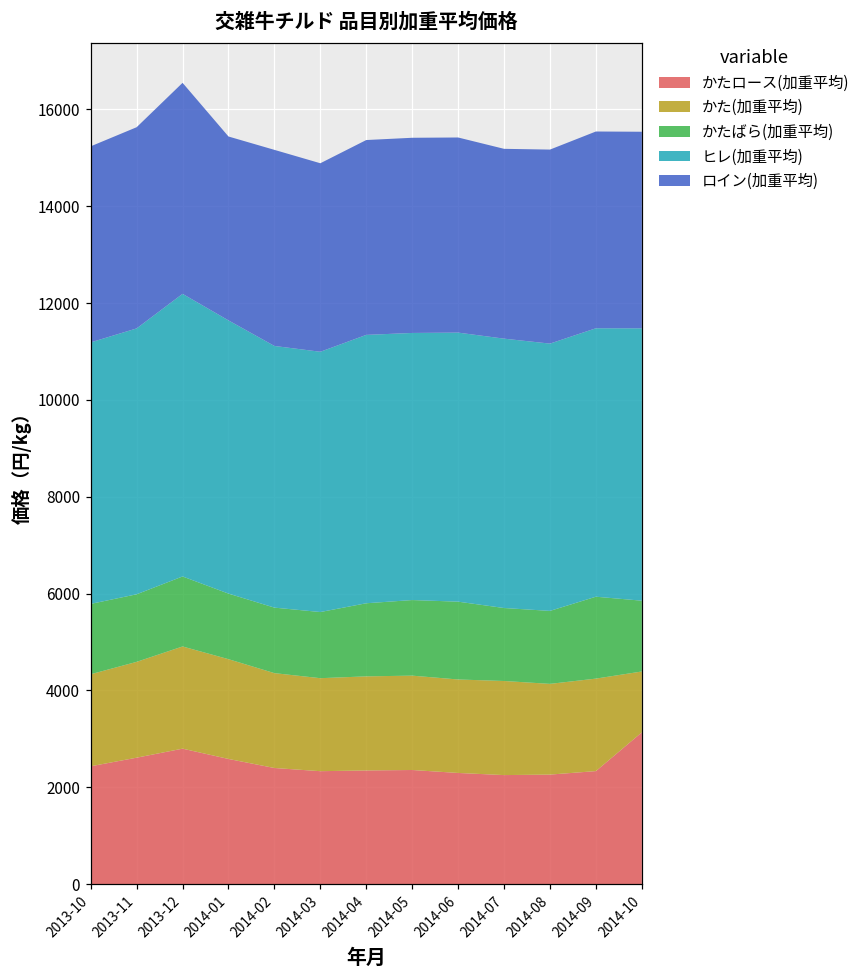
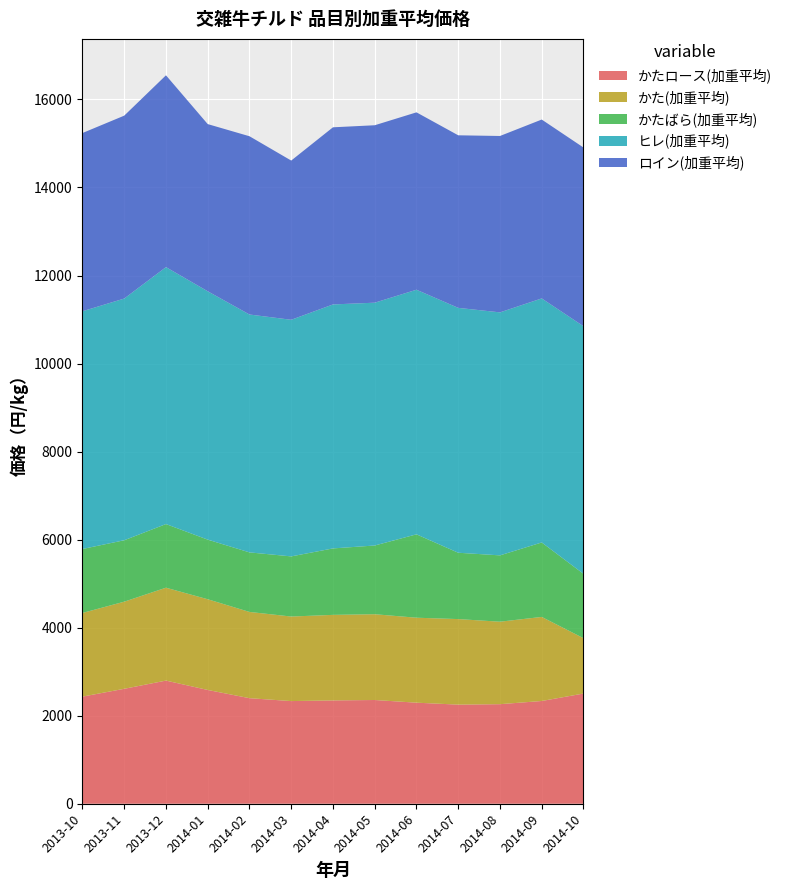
  {
    "かたロース(加重平均)": {
      "2013-10": 2400,
      "2013-11": 2600,
      "2013-12": 2800,
      "2014-01": 2600,
      "2014-02": 2400,
      "2014-03": 2300,
      "2014-04": 2300,
      "2014-05": 2400,
      "2014-06": 2300,
      "2014-07": 2300,
      "2014-08": 2300,
      "2014-09": 2300,
-     "2014-10": 3100
+     "2014-10": 2500
    },
    "かた(加重平均)": {
      "2013-10": 1900,
      "2013-11": 2000,
      "2013-12": 2100,
      "2014-01": 2100,
      "2014-02": 2000,
      "2014-03": 1900,
      "2014-04": 1900,
      "2014-05": 1900,
      "2014-06": 1900,
      "2014-07": 1900,
      "2014-08": 1900,
      "2014-09": 1900,
      "2014-10": 1300
    },
    "かたばら(加重平均)": {
      "2013-10": 1500,
      "2013-11": 1400,
      "2013-12": 1400,
      "2014-01": 1400,
      "2014-02": 1400,
      "2014-03": 1400,
      "2014-04": 1500,
      "2014-05": 1600,
-     "2014-06": 1600,
+     "2014-06": 1900,
      "2014-07": 1500,
      "2014-08": 1500,
      "2014-09": 1700,
      "2014-10": 1500
    },
    "ヒレ(加重平均)": {
      "2013-10": 5400,
      "2013-11": 5500,
      "2013-12": 5800,
      "2014-01": 5600,
      "2014-02": 5400,
      "2014-03": 5400,
      "2014-04": 5500,
      "2014-05": 5500,
      "2014-06": 5600,
      "2014-07": 5600,
      "2014-08": 5500,
      "2014-09": 5500,
      "2014-10": 5600
    },
    "ロイン(加重平均)": {
      "2013-10": 4000,
      "2013-11": 4200,
      "2013-12": 4400,
      "2014-01": 3800,
      "2014-02": 4000,
-     "2014-03": 3900,
+     "2014-03": 3600,
      "2014-04": 4000,
      "2014-05": 4000,
      "2014-06": 4000,
      "2014-07": 3900,
      "2014-08": 4000,
      "2014-09": 4100,
      "2014-10": 4100
    }
  }
